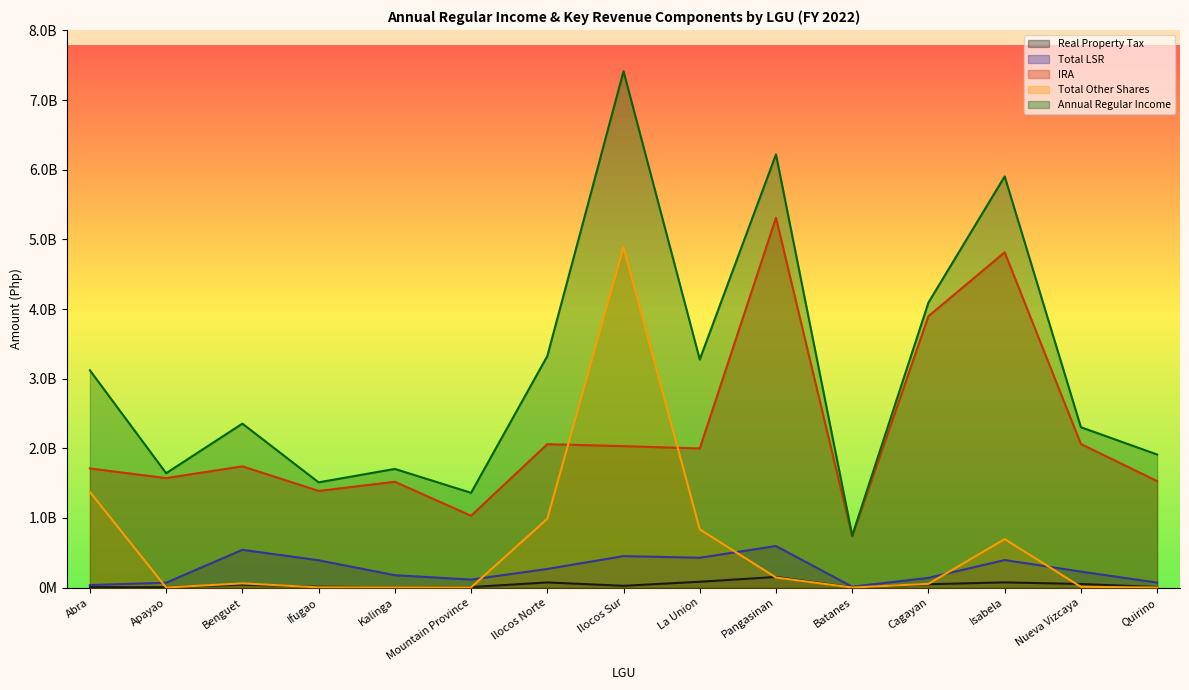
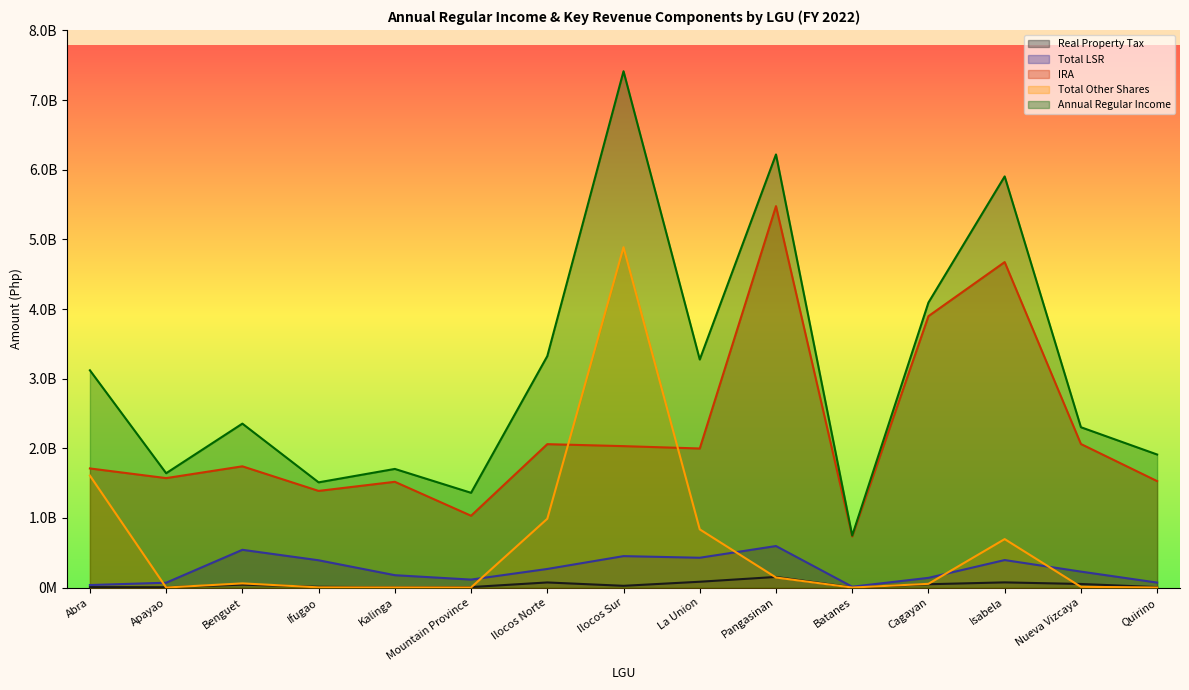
  {
    "Total LSR": {
      "Apayao": 100000000,
      "Benguet": 500000000,
      "Ifugao": 400000000,
      "Kalinga": 200000000,
      "Mountain Province": 100000000,
      "Ilocos Norte": 300000000,
      "Ilocos Sur": 500000000,
      "La Union": 400000000,
      "Pangasinan": 600000000,
      "Cagayan": 100000000,
      "Isabela": 400000000,
      "Nueva Vizcaya": 200000000,
      "Quirino": 100000000
    },
    "IRA": {
      "Abra": 1700000000,
      "Apayao": 1600000000,
      "Benguet": 1700000000,
      "Ifugao": 1400000000,
      "Kalinga": 1500000000,
      "Mountain Province": 1000000000,
      "Ilocos Norte": 2100000000,
      "Ilocos Sur": 2000000000,
      "La Union": 2000000000,
-     "Pangasinan": 5300000000,
+     "Pangasinan": 5500000000,
      "Cagayan": 3900000000,
-     "Isabela": 4800000000,
+     "Isabela": 4700000000,
      "Nueva Vizcaya": 2100000000,
      "Quirino": 1500000000
    },
    "Total Other Shares": {
-     "Abra": 1400000000,
+     "Abra": 1600000000,
      "Ilocos Norte": 1000000000,
      "Ilocos Sur": 4900000000,
      "La Union": 800000000,
      "Isabela": 700000000,
      "Nueva Vizcaya": 0
    }
  }
